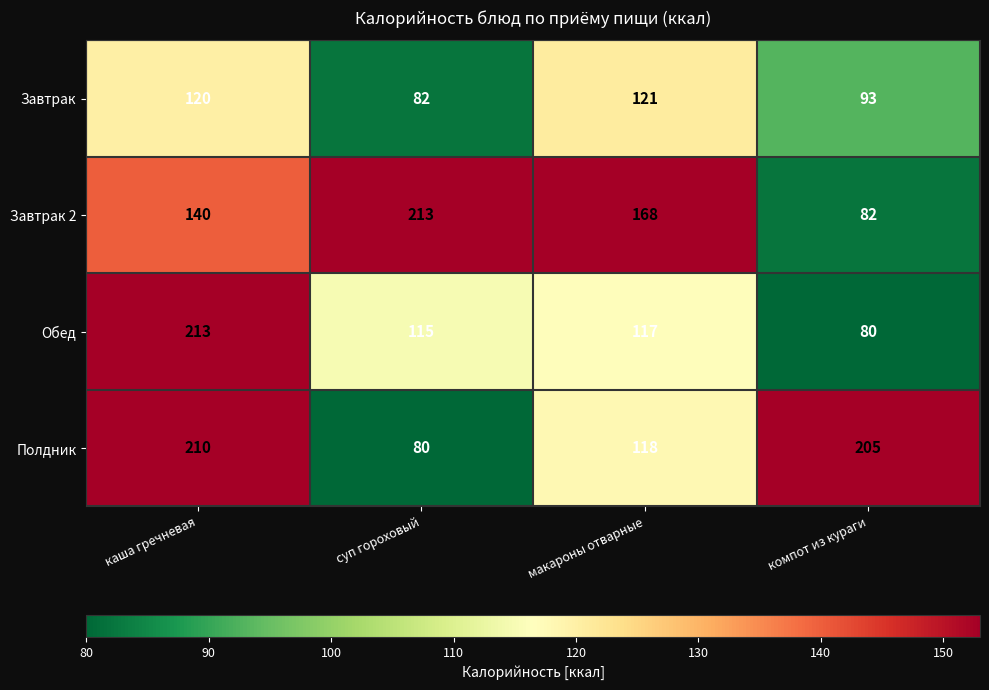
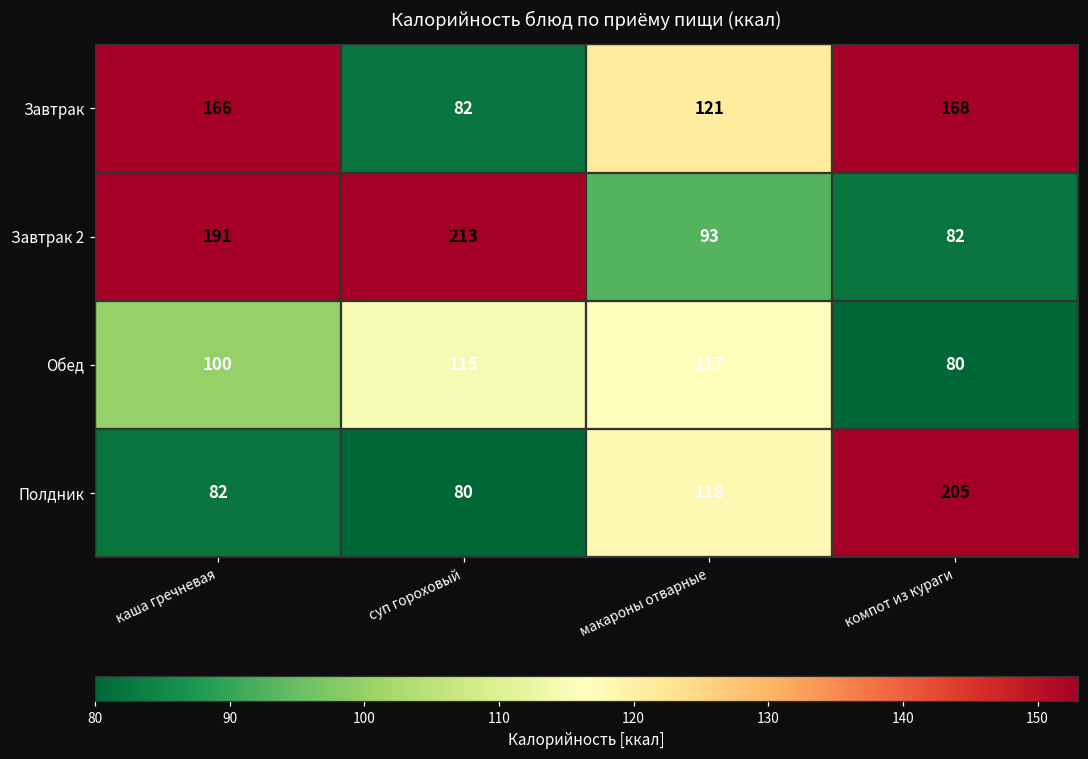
  {
    "Завтрак": {
-     "каша гречневая": 120,
+     "каша гречневая": 166,
      "суп гороховый": 82,
      "макароны отварные": 121,
-     "компот из кураги": 93
+     "компот из кураги": 168
    },
    "Завтрак 2": {
-     "каша гречневая": 140,
+     "каша гречневая": 191,
      "суп гороховый": 213,
-     "макароны отварные": 168,
+     "макароны отварные": 93,
      "компот из кураги": 82
    },
    "Обед": {
-     "каша гречневая": 213,
+     "каша гречневая": 100,
      "суп гороховый": 115,
      "макароны отварные": 117,
      "компот из кураги": 80
    },
    "Полдник": {
-     "каша гречневая": 210,
+     "каша гречневая": 82,
      "суп гороховый": 80,
      "макароны отварные": 118,
      "компот из кураги": 205
    }
  }
